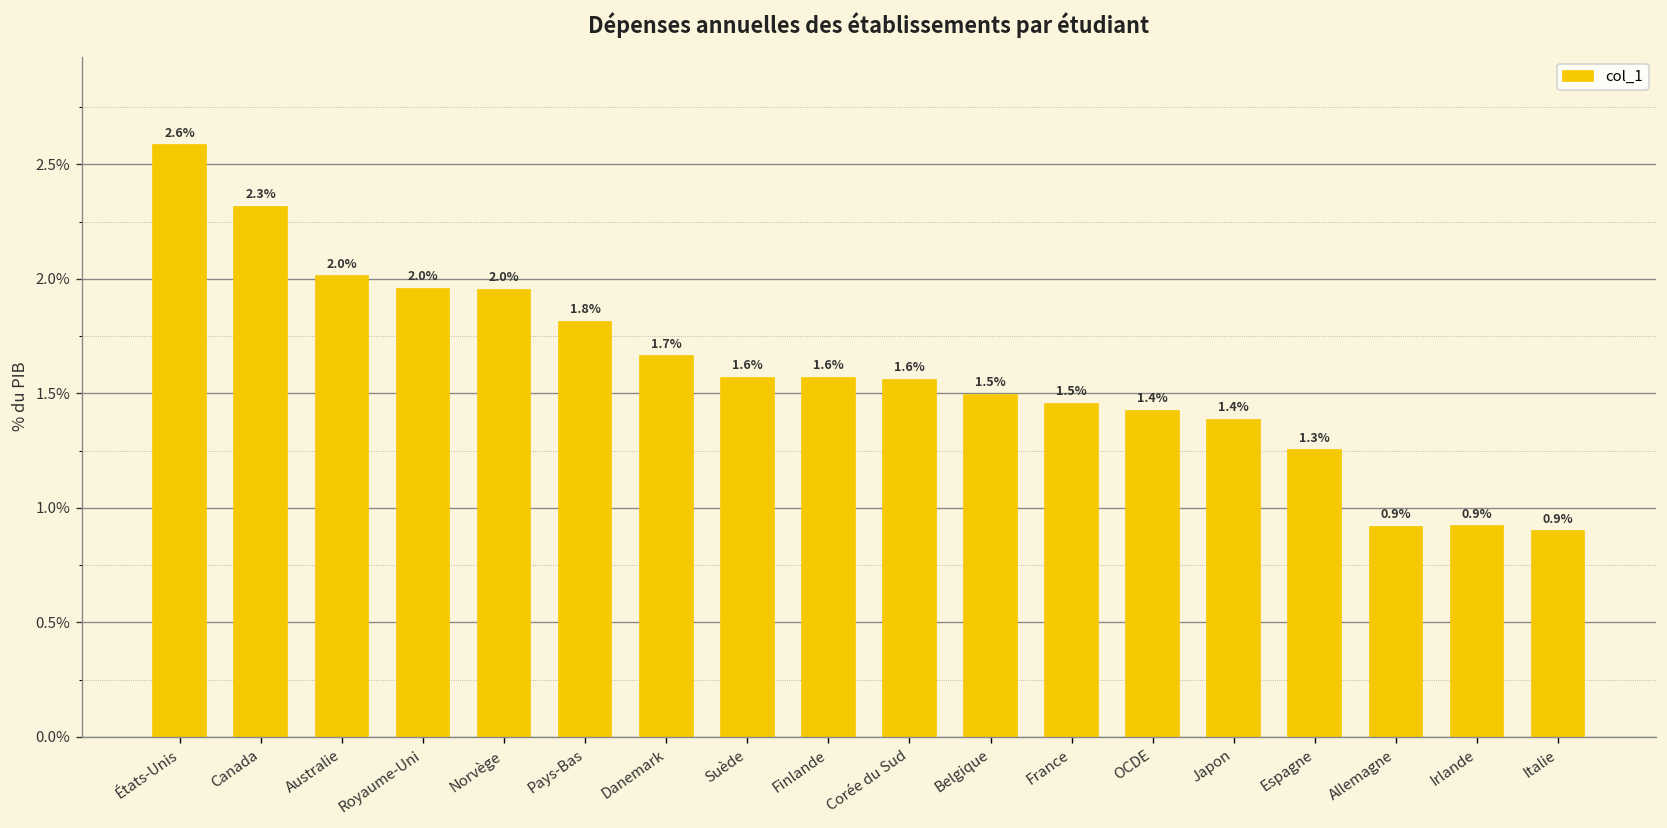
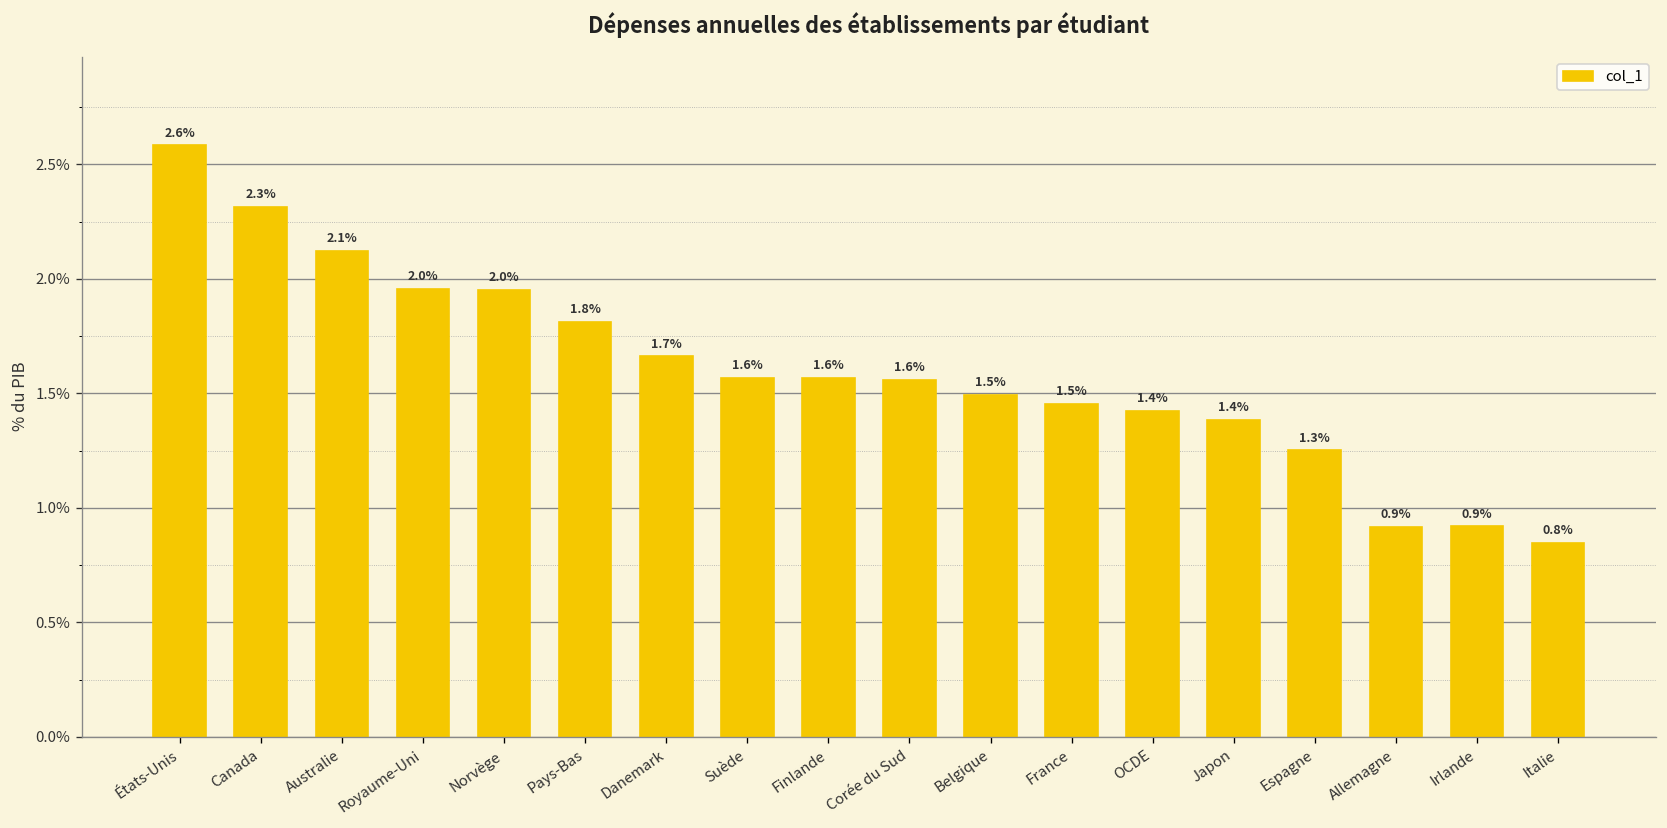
  {
    "États-Unis": "2.6%",
    "Canada": "2.3%",
-   "Australie": "2.0%",
+   "Australie": "2.1%",
    "Royaume-Uni": "2.0%",
    "Norvège": "2.0%",
    "Pays-Bas": "1.8%",
    "Danemark": "1.7%",
    "Suède": "1.6%",
    "Finlande": "1.6%",
    "Corée du Sud": "1.6%",
    "Belgique": "1.5%",
    "France": "1.5%",
    "OCDE": "1.4%",
    "Japon": "1.4%",
    "Espagne": "1.3%",
    "Allemagne": "0.9%",
    "Irlande": "0.9%",
-   "Italie": "0.9%"
+   "Italie": "0.8%"
  }
